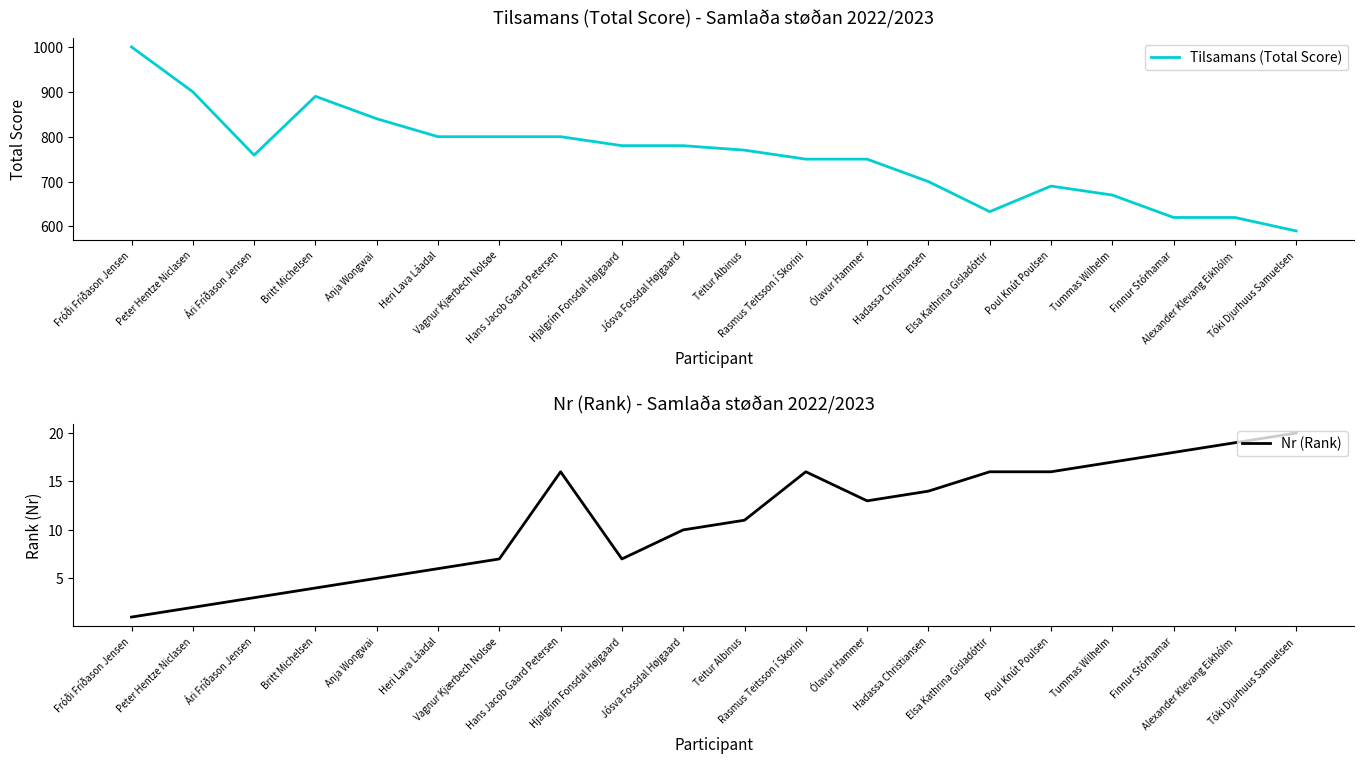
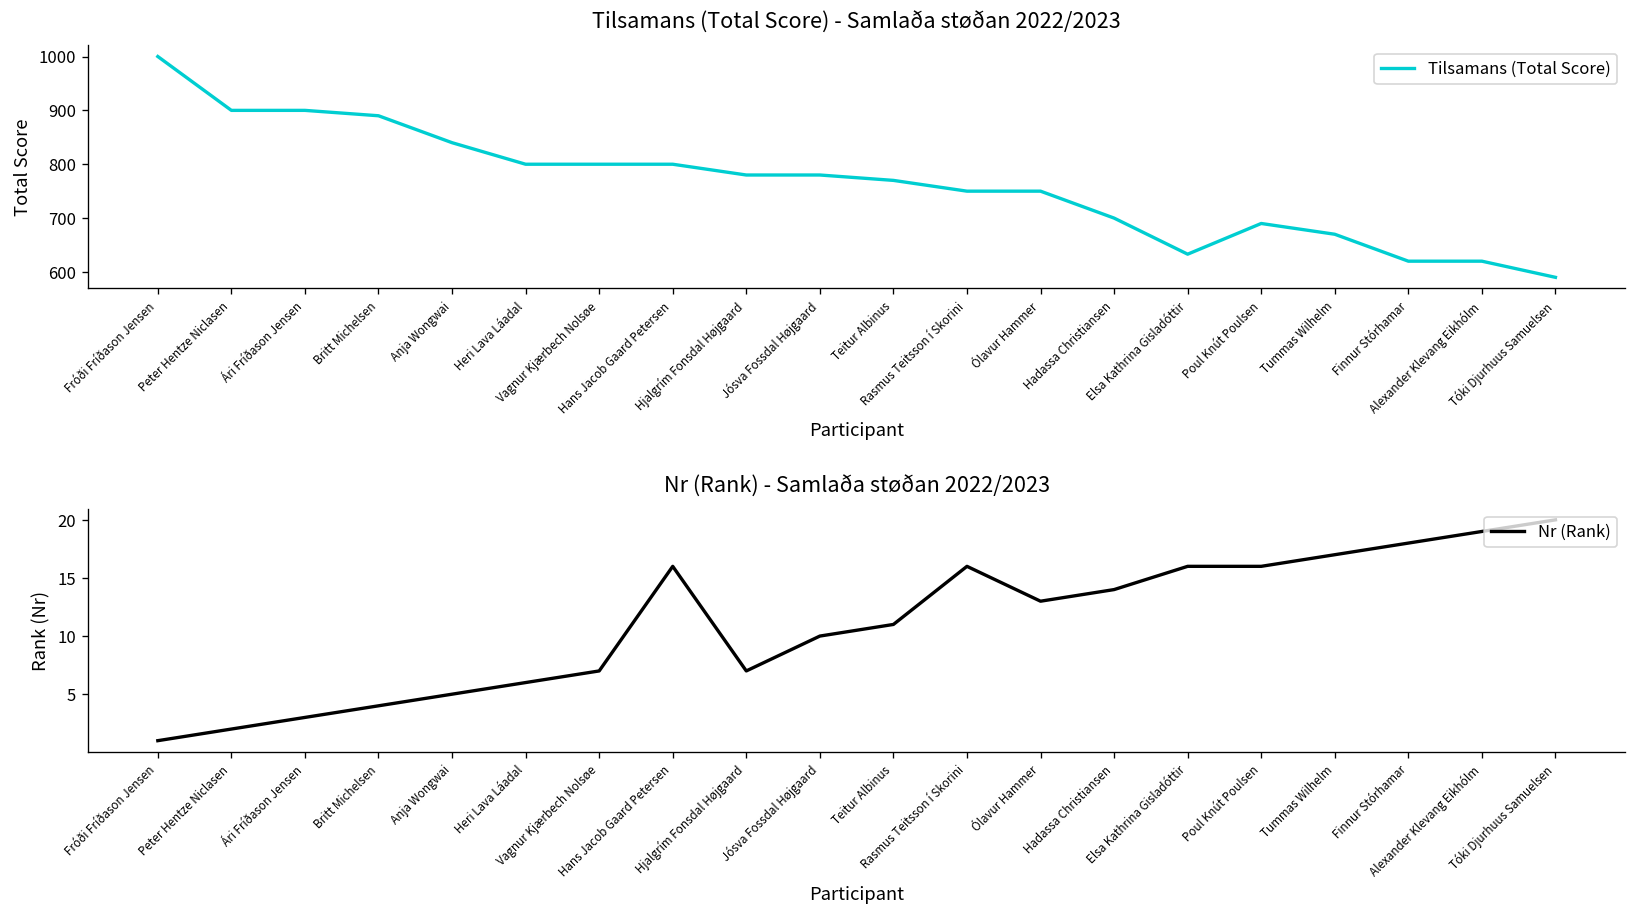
  {
    "Tilsamans (Total Score) - Samlaða støðan 2022/2023": {
      "Fróði Fríðason Jensen": 1000,
      "Peter Hentze Niclasen": 900,
-     "Ári Fríðason Jensen": 760,
+     "Ári Fríðason Jensen": 900,
      "Britt Michelsen": 890,
      "Anja Wongwai": 840,
      "Heri Lava Láadal": 800,
      "Vagnur Kjærbech Nolsøe": 800,
      "Hans Jacob Gaard Petersen": 800,
      "Hjalgrím Fonsdal Højgaard": 780,
      "Jósva Fossdal Højgaard": 780,
      "Teitur Albinus": 770,
      "Rasmus Teitsson í Skorini": 750,
      "Ólavur Hammer": 750,
      "Hadassa Christiansen": 700,
      "Elsa Kathrina Gisladóttir": 630,
      "Poul Knút Poulsen": 690,
      "Tummas Wilhelm": 670,
      "Finnur Stórhamar": 620,
      "Alexander Klevang Eikhólm": 620,
      "Tóki Djurhuus Samuelsen": 590
    },
    "Nr (Rank) - Samlaða støðan 2022/2023": {
      "Fróði Fríðason Jensen": 1,
      "Peter Hentze Niclasen": 2,
      "Ári Fríðason Jensen": 3,
      "Britt Michelsen": 4,
      "Anja Wongwai": 5,
      "Heri Lava Láadal": 6,
      "Vagnur Kjærbech Nolsøe": 7,
      "Hans Jacob Gaard Petersen": 16,
      "Hjalgrím Fonsdal Højgaard": 7,
      "Jósva Fossdal Højgaard": 10,
      "Teitur Albinus": 11,
      "Rasmus Teitsson í Skorini": 16,
      "Ólavur Hammer": 13,
      "Hadassa Christiansen": 14,
      "Elsa Kathrina Gisladóttir": 16,
      "Poul Knút Poulsen": 16,
      "Tummas Wilhelm": 17,
      "Finnur Stórhamar": 18,
      "Alexander Klevang Eikhólm": 19
    }
  }
